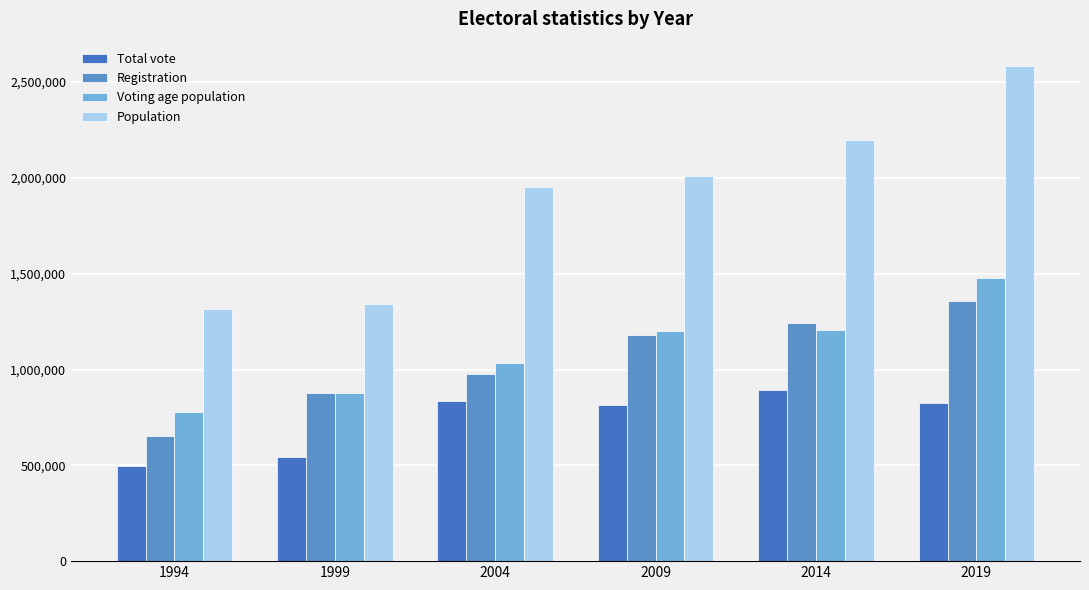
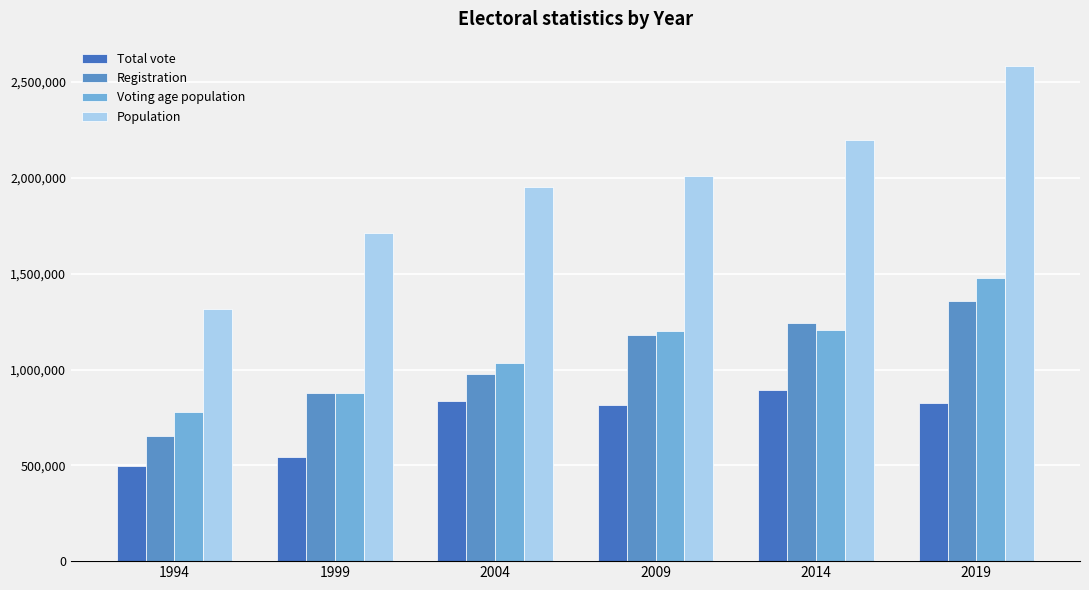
  {
    "Population": {
      "1994": "1,320,000",
-     "1999": "1,340,000",
+     "1999": "1,710,000",
      "2004": "1,950,000",
      "2009": "2,010,000",
      "2014": "2,200,000",
      "2019": "2,580,000"
    }
  }
